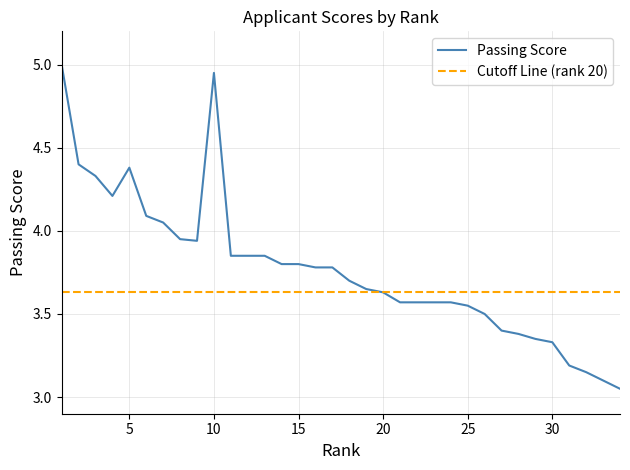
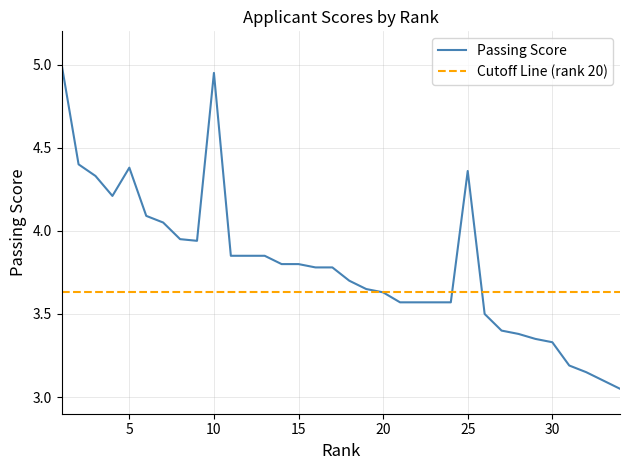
  {
    "Passing Score": {
      "5": 4.38,
      "10": 4.95,
      "15": 3.80,
-     "25": 3.55,
+     "25": 4.36,
      "30": 3.33
    },
    "Cutoff Line (rank 20)": {
      "5": 3.63,
      "10": 3.63,
      "15": 3.63,
      "25": 3.63,
      "30": 3.63
    }
  }
